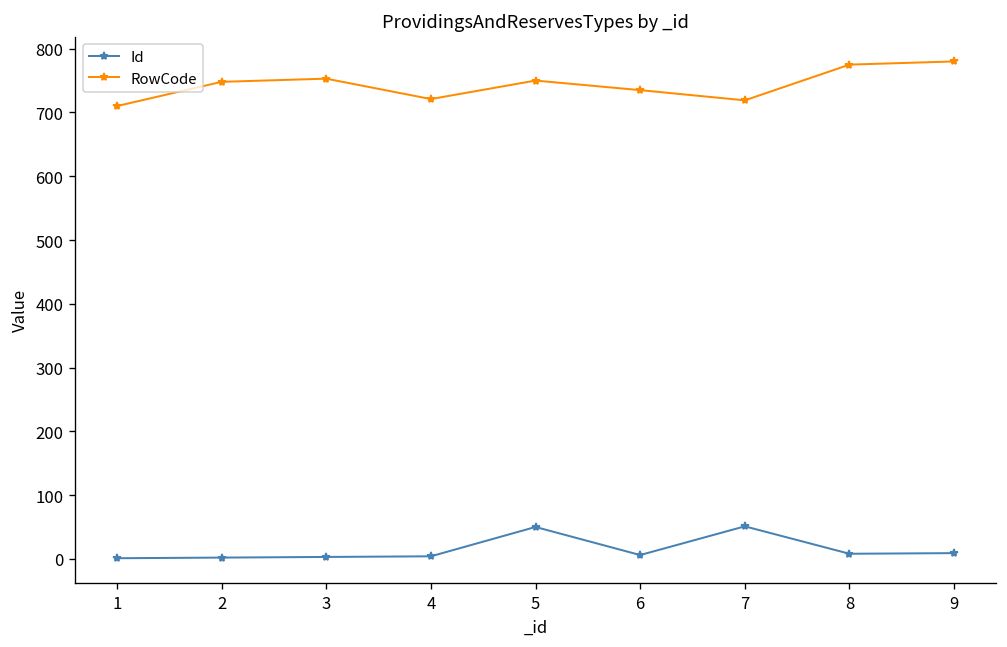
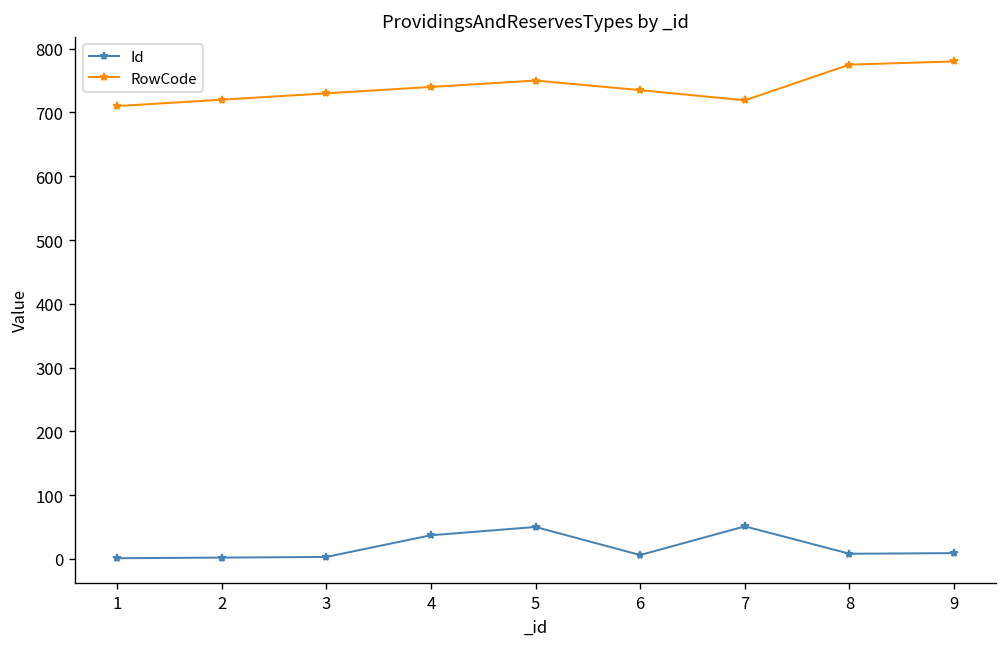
  {
    "Id": {
      "1": 0,
      "2": 0,
      "3": 0,
-     "4": 0,
+     "4": 40,
      "5": 50,
      "6": 10,
      "7": 50,
      "8": 10,
      "9": 10
    },
    "RowCode": {
      "1": 710,
-     "2": 750,
-     "3": 750,
-     "4": 720,
+     "2": 720,
+     "3": 730,
+     "4": 740,
      "5": 750,
      "6": 740,
      "7": 720,
      "8": 780,
      "9": 780
    }
  }
